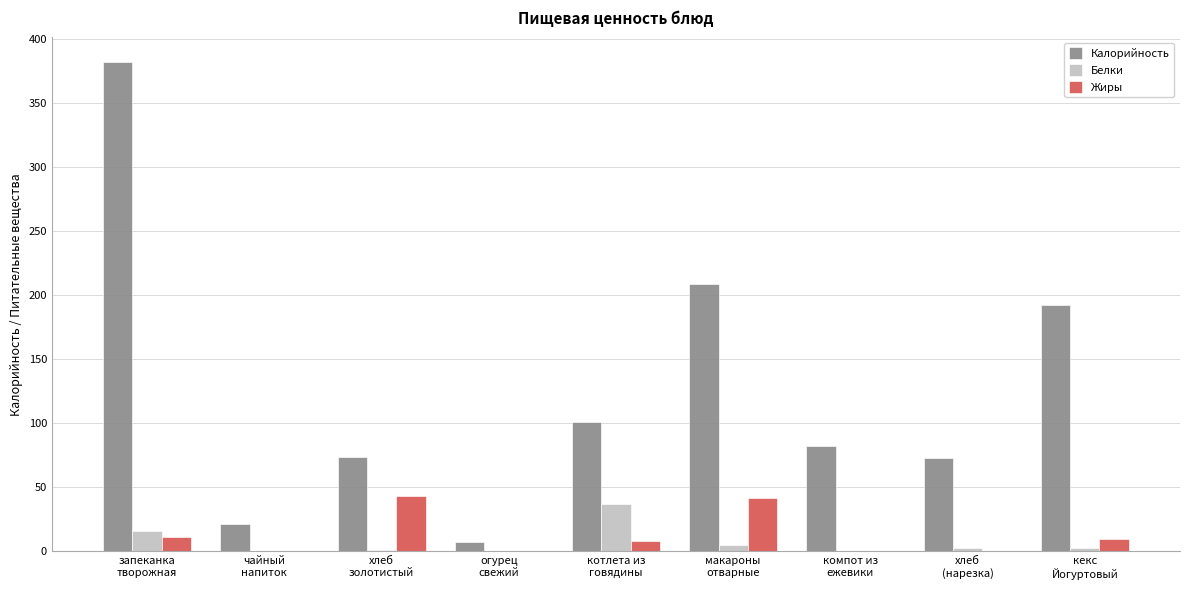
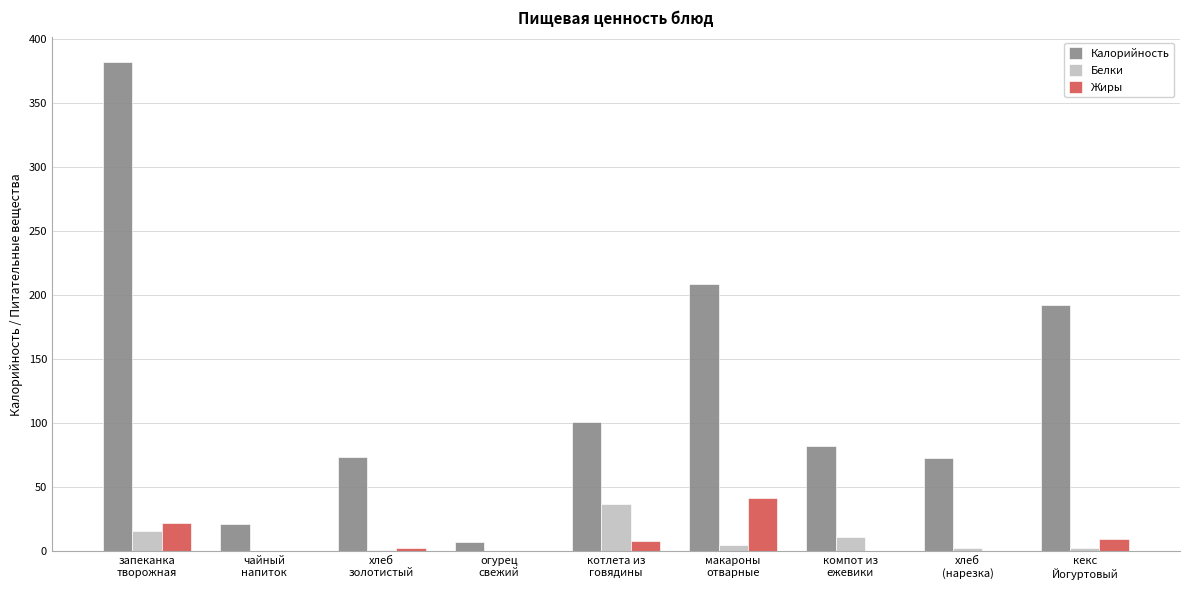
  {
    "Калорийность": {
      "запеканка творожная": 382,
      "чайный напиток": 21,
      "хлеб золотистый": 74,
      "огурец свежий": 7,
      "котлета из говядины": 101,
      "макароны отварные": 209,
      "компот из ежевики": 82,
      "хлеб (нарезка)": 73,
      "кекс Йогуртовый": 192
    },
    "Белки": {
      "запеканка творожная": 16,
      "котлета из говядины": 37,
      "макароны отварные": 5,
-     "компот из ежевики": 0,
+     "компот из ежевики": 11,
      "хлеб (нарезка)": 3,
      "кекс Йогуртовый": 3
    },
    "Жиры": {
-     "запеканка творожная": 11,
-     "хлеб золотистый": 43,
+     "запеканка творожная": 22,
+     "хлеб золотистый": 3,
      "огурец свежий": 0,
      "котлета из говядины": 8,
      "макароны отварные": 42,
      "кекс Йогуртовый": 10
    }
  }
